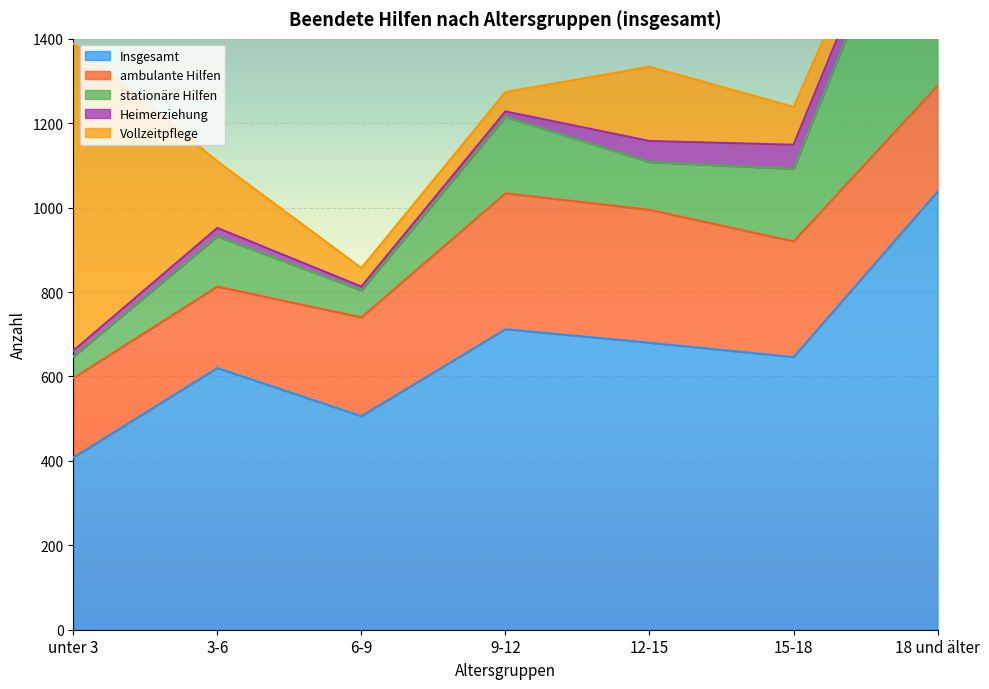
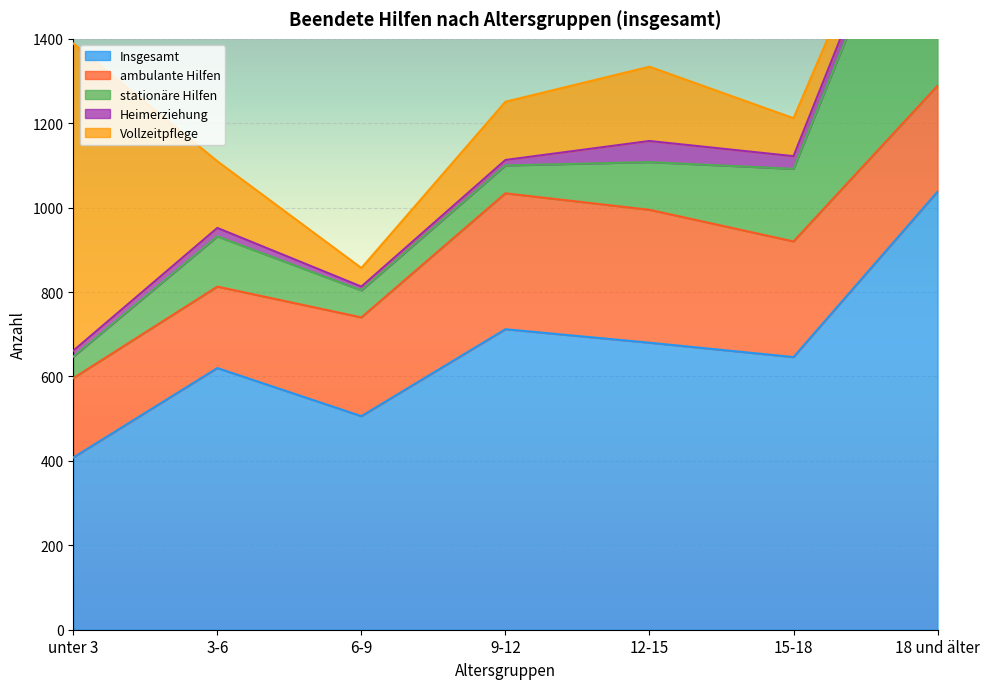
  {
    "Insgesamt": {
      "unter 3": 410,
      "3-6": 620,
      "6-9": 510,
      "9-12": 710,
      "12-15": 680,
      "15-18": 650,
      "18 und älter": 1040
    },
    "ambulante Hilfen": {
      "unter 3": 190,
      "3-6": 190,
      "6-9": 230,
      "9-12": 320,
      "12-15": 320,
      "15-18": 270,
      "18 und älter": 250
    },
    "stationäre Hilfen": {
      "unter 3": 50,
      "3-6": 120,
      "6-9": 60,
-     "9-12": 180,
+     "9-12": 70,
      "12-15": 110,
      "15-18": 170
    },
    "Heimerziehung": {
      "unter 3": 10,
      "3-6": 20,
      "6-9": 10,
      "9-12": 10,
      "12-15": 50,
-     "15-18": 60
+     "15-18": 30
    },
    "Vollzeitpflege": {
      "unter 3": 730,
      "3-6": 160,
      "6-9": 40,
-     "9-12": 50,
+     "9-12": 140,
      "12-15": 180,
      "15-18": 90
    }
  }
